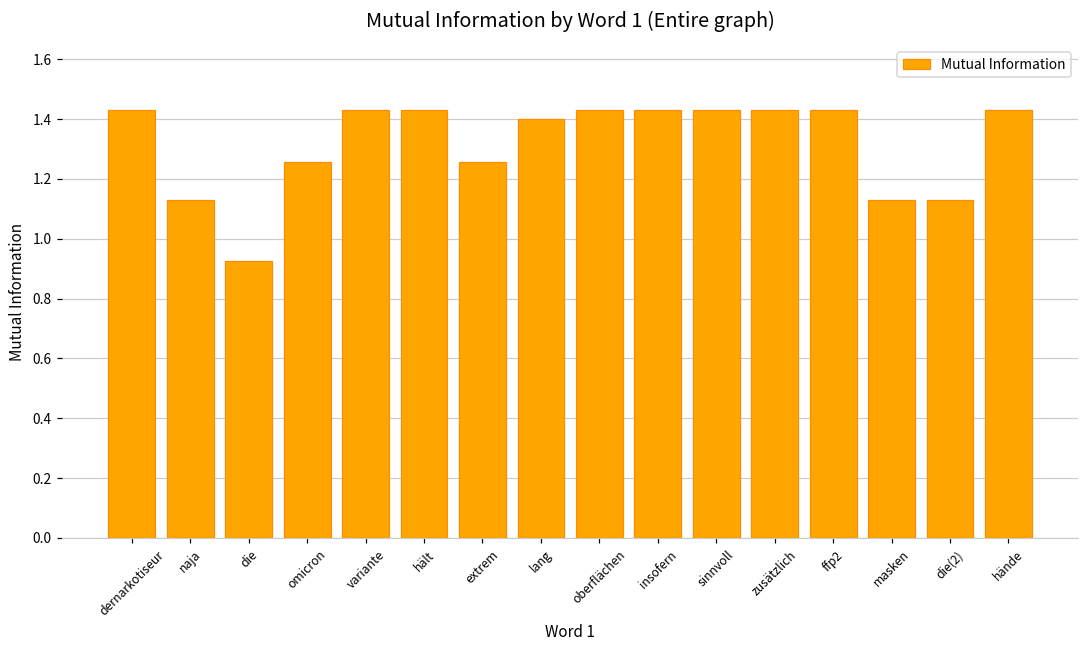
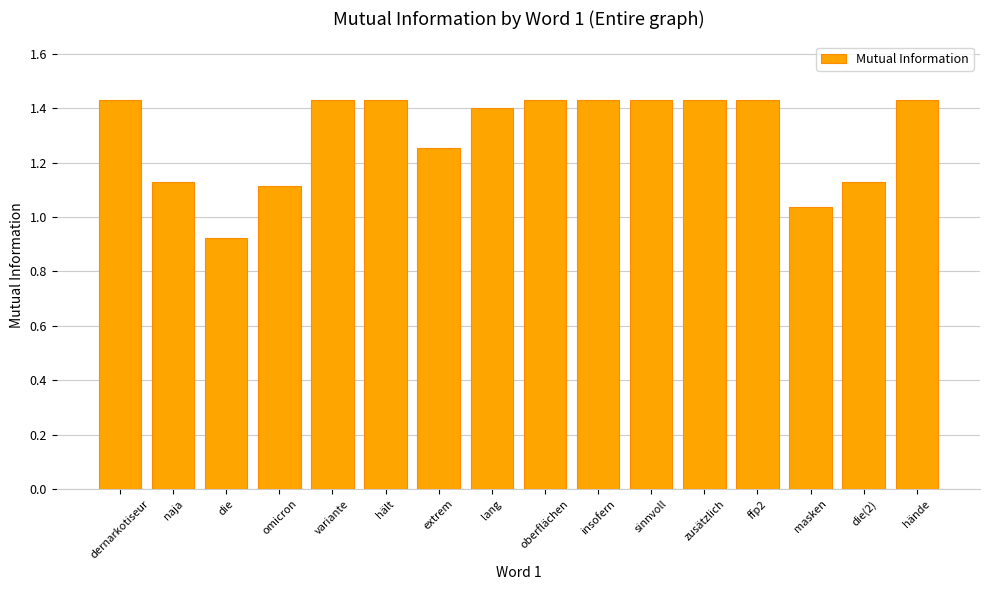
  {
    "dernarkotiseur": 1.43,
    "naja": 1.13,
    "die": 0.92,
-   "omicron": 1.26,
+   "omicron": 1.11,
    "variante": 1.43,
    "hält": 1.43,
    "extrem": 1.26,
    "lang": 1.40,
    "oberflächen": 1.43,
    "insofern": 1.43,
    "sinnvoll": 1.43,
    "zusätzlich": 1.43,
    "ffp2": 1.43,
-   "masken": 1.13,
+   "masken": 1.04,
    "die(2)": 1.13,
    "hände": 1.43
  }
